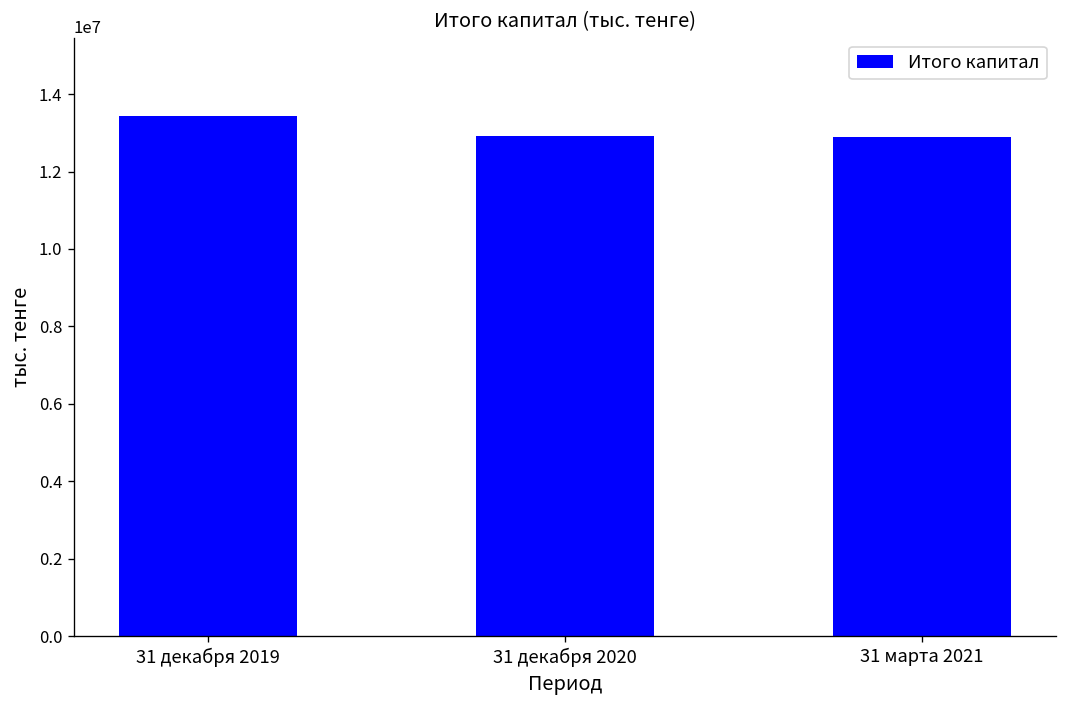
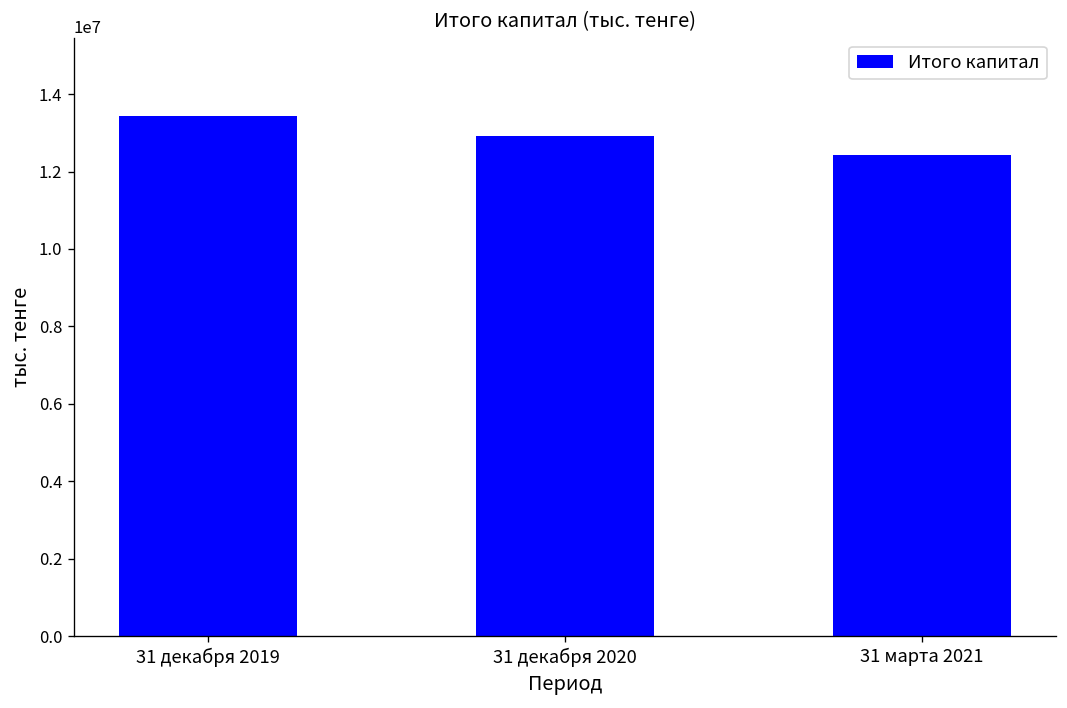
  {
    "31 декабря 2019": 13400000,
    "31 декабря 2020": 12900000,
-   "31 марта 2021": 12900000
+   "31 марта 2021": 12400000
  }
